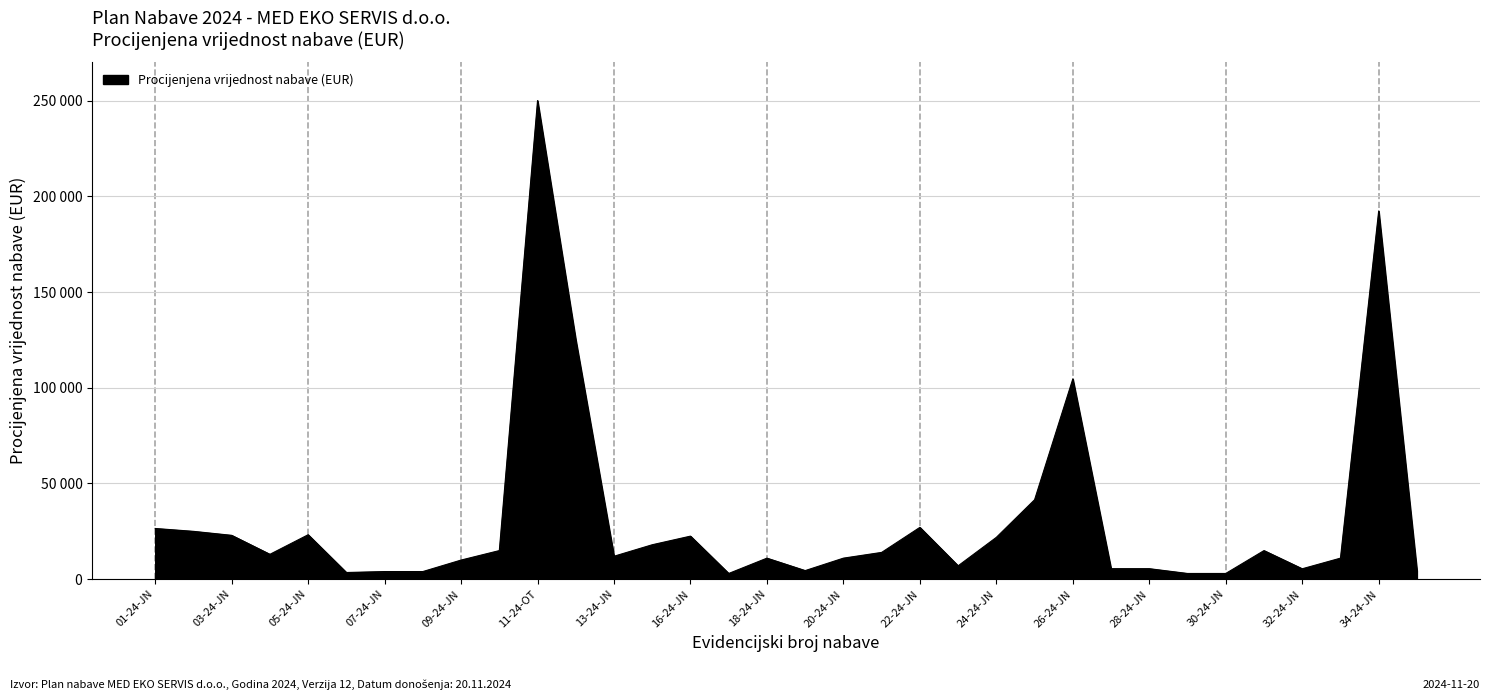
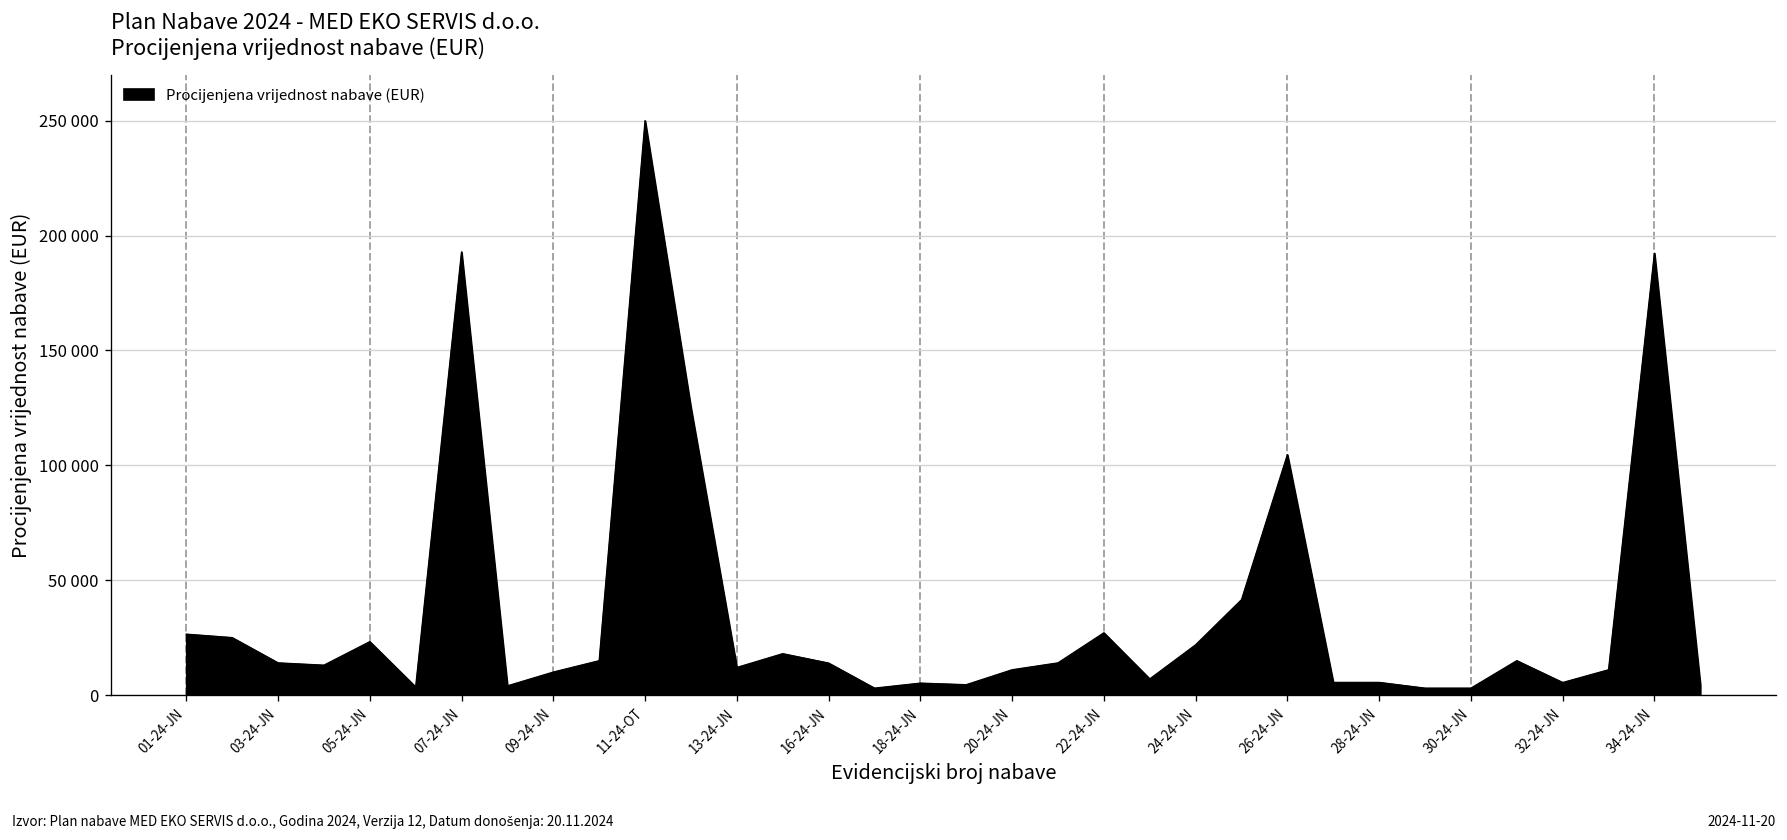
  {
    "01-24-JN": 27000,
-   "03-24-JN": 23000,
+   "03-24-JN": 14000,
    "05-24-JN": 23000,
-   "07-24-JN": 4000,
+   "07-24-JN": 193000,
    "09-24-JN": 10000,
    "11-24-OT": 250000,
    "13-24-JN": 12000,
-   "16-24-JN": 23000,
-   "18-24-JN": 11000,
+   "16-24-JN": 14000,
+   "18-24-JN": 5000,
    "20-24-JN": 11000,
    "22-24-JN": 27000,
    "24-24-JN": 22000,
    "26-24-JN": 105000,
    "28-24-JN": 6000,
    "30-24-JN": 3000,
    "32-24-JN": 5000,
    "34-24-JN": 192000
  }
